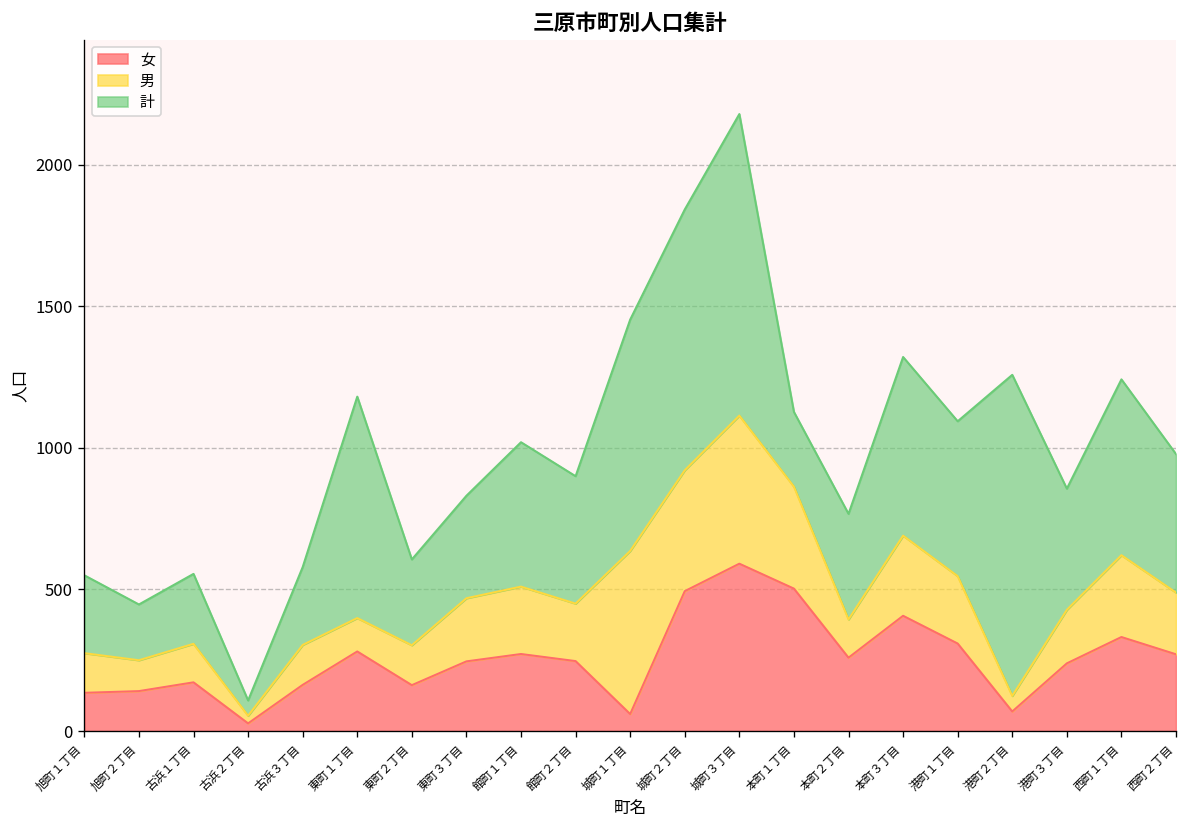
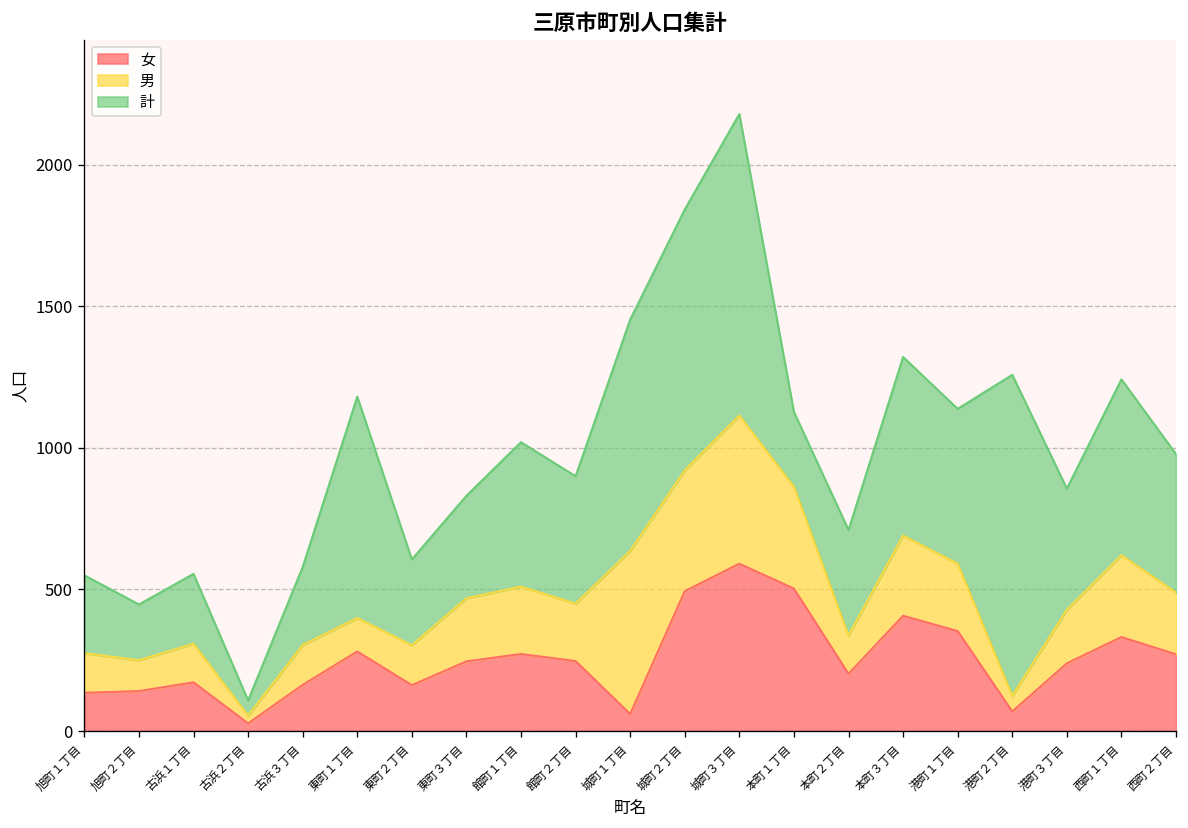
  {
    "女": {
      "旭町１丁目": 140,
      "旭町２丁目": 140,
      "古浜１丁目": 170,
      "古浜２丁目": 30,
      "古浜３丁目": 160,
      "東町１丁目": 280,
      "東町２丁目": 160,
      "東町３丁目": 250,
      "館町１丁目": 270,
      "館町２丁目": 250,
      "城町１丁目": 60,
      "城町２丁目": 490,
      "城町３丁目": 590,
      "本町１丁目": 500,
-     "本町２丁目": 260,
+     "本町２丁目": 200,
      "本町３丁目": 410,
-     "港町１丁目": 310,
+     "港町１丁目": 350,
      "港町２丁目": 70,
      "港町３丁目": 240,
      "西町１丁目": 330,
      "西町２丁目": 270
    },
    "男": {
      "旭町１丁目": 140,
      "旭町２丁目": 110,
      "古浜１丁目": 140,
      "古浜２丁目": 30,
      "古浜３丁目": 140,
      "東町１丁目": 120,
      "東町２丁目": 140,
      "東町３丁目": 220,
      "館町１丁目": 240,
      "館町２丁目": 200,
      "城町１丁目": 580,
      "城町２丁目": 430,
      "城町３丁目": 520,
      "本町１丁目": 360,
      "本町２丁目": 140,
      "本町３丁目": 280,
      "港町１丁目": 240,
      "港町２丁目": 60,
      "港町３丁目": 190,
      "西町１丁目": 290,
      "西町２丁目": 220
    },
    "計": {
      "旭町１丁目": 280,
      "旭町２丁目": 200,
      "古浜１丁目": 250,
      "古浜２丁目": 50,
      "古浜３丁目": 280,
      "東町１丁目": 780,
      "東町２丁目": 300,
      "東町３丁目": 360,
      "館町１丁目": 510,
      "館町２丁目": 450,
      "城町１丁目": 820,
      "城町２丁目": 920,
      "城町３丁目": 1070,
      "本町１丁目": 260,
      "本町２丁目": 370,
      "本町３丁目": 630,
      "港町１丁目": 550,
      "港町２丁目": 1130,
      "港町３丁目": 430,
      "西町１丁目": 620,
      "西町２丁目": 490
    }
  }
